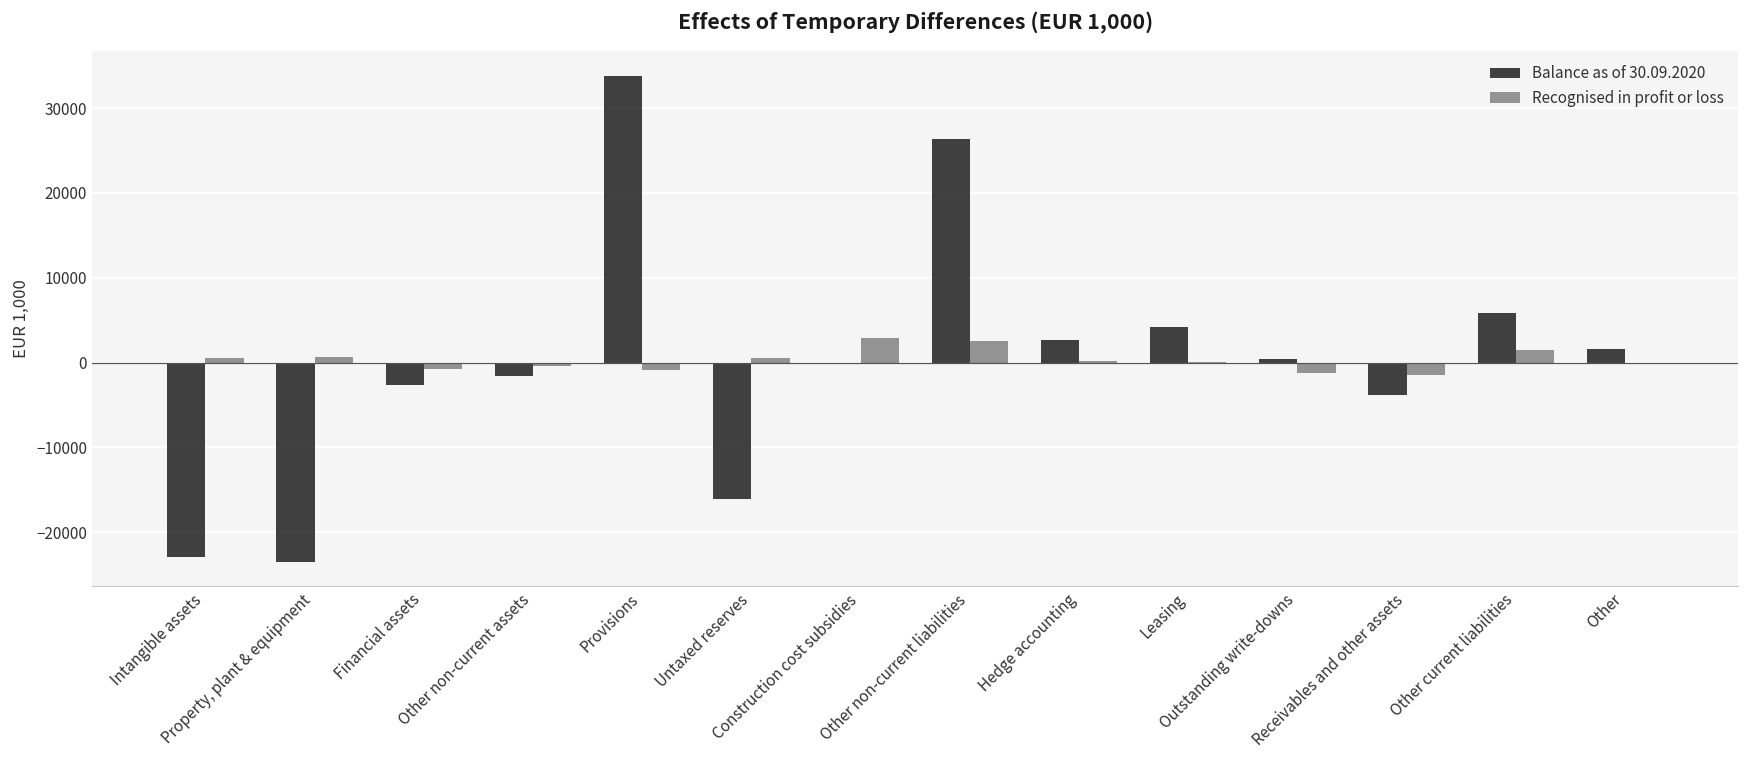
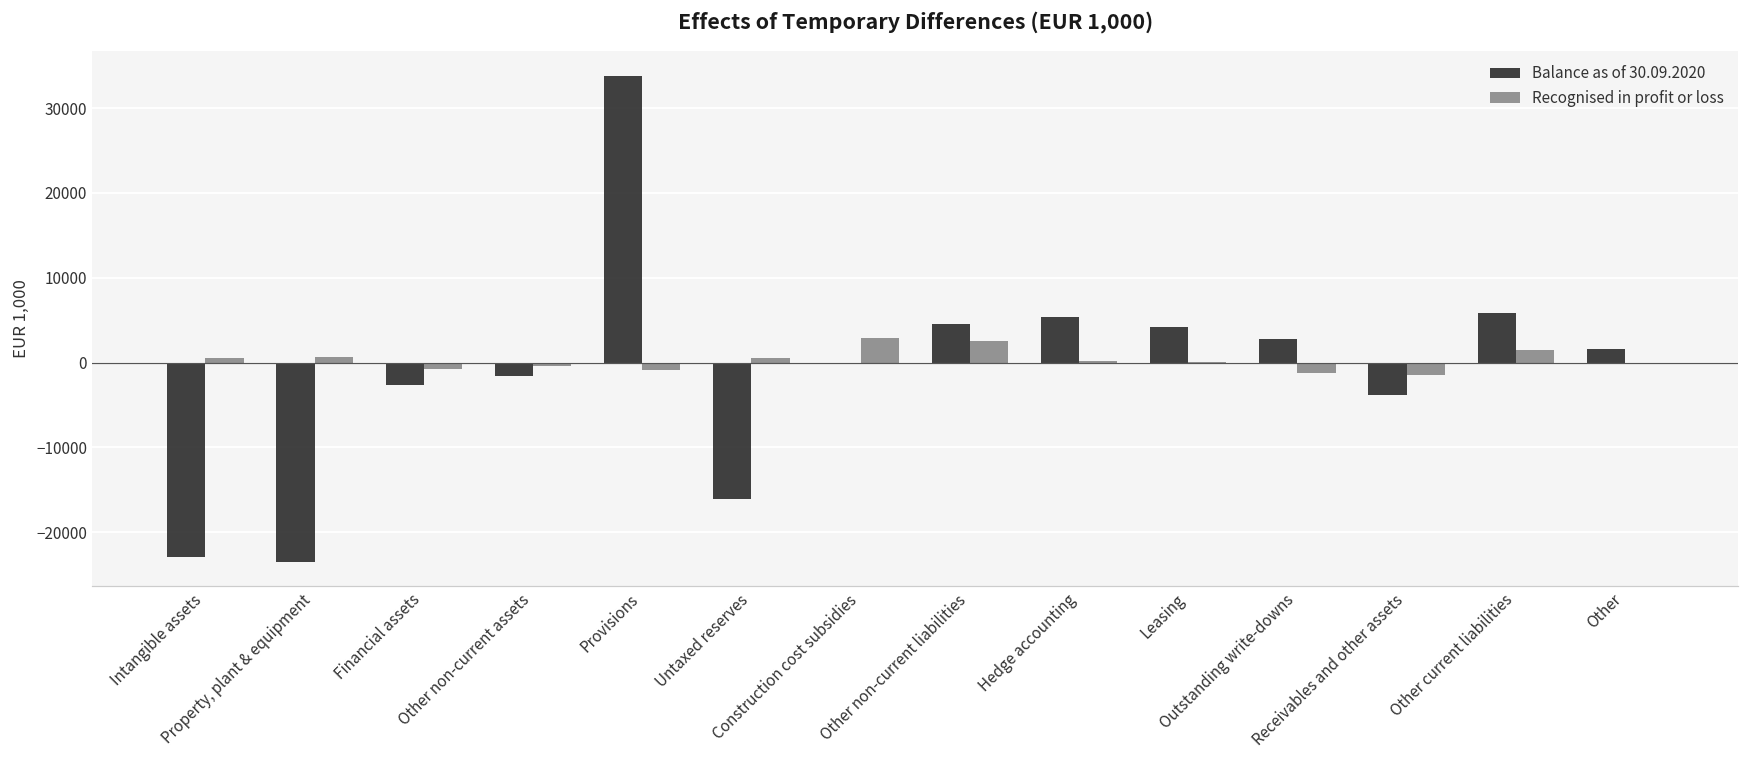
  {
    "Balance as of 30.09.2020": {
      "Intangible assets": -23000,
      "Property, plant & equipment": -24000,
      "Financial assets": -3000,
      "Other non-current assets": -2000,
      "Provisions": 34000,
      "Untaxed reserves": -16000,
-     "Other non-current liabilities": 26000,
-     "Hedge accounting": 3000,
+     "Other non-current liabilities": 5000,
+     "Hedge accounting": 5000,
      "Leasing": 4000,
-     "Outstanding write-downs": 0,
+     "Outstanding write-downs": 3000,
      "Receivables and other assets": -4000,
      "Other current liabilities": 6000,
      "Other": 2000
    },
    "Recognised in profit or loss": {
      "Intangible assets": 1000,
      "Property, plant & equipment": 1000,
      "Financial assets": -1000,
      "Other non-current assets": 0,
      "Provisions": -1000,
      "Untaxed reserves": 1000,
      "Construction cost subsidies": 3000,
      "Other non-current liabilities": 2000,
      "Outstanding write-downs": -1000,
      "Receivables and other assets": -1000,
      "Other current liabilities": 1000
    }
  }
